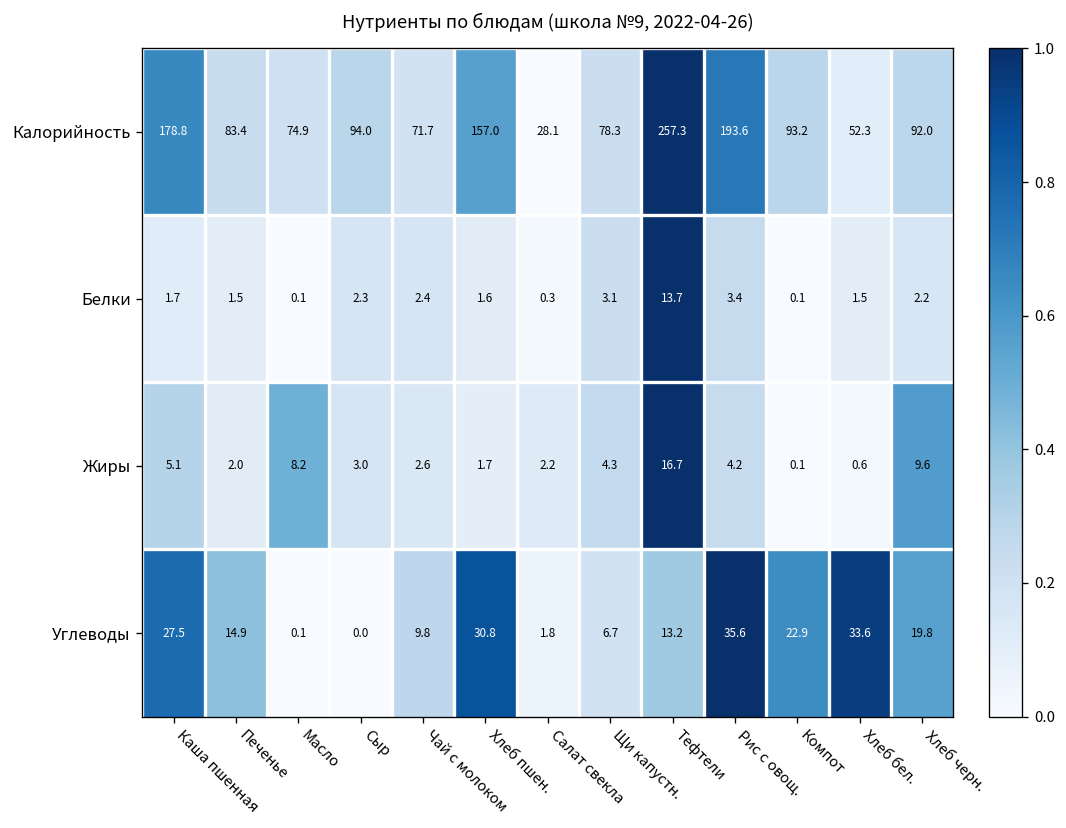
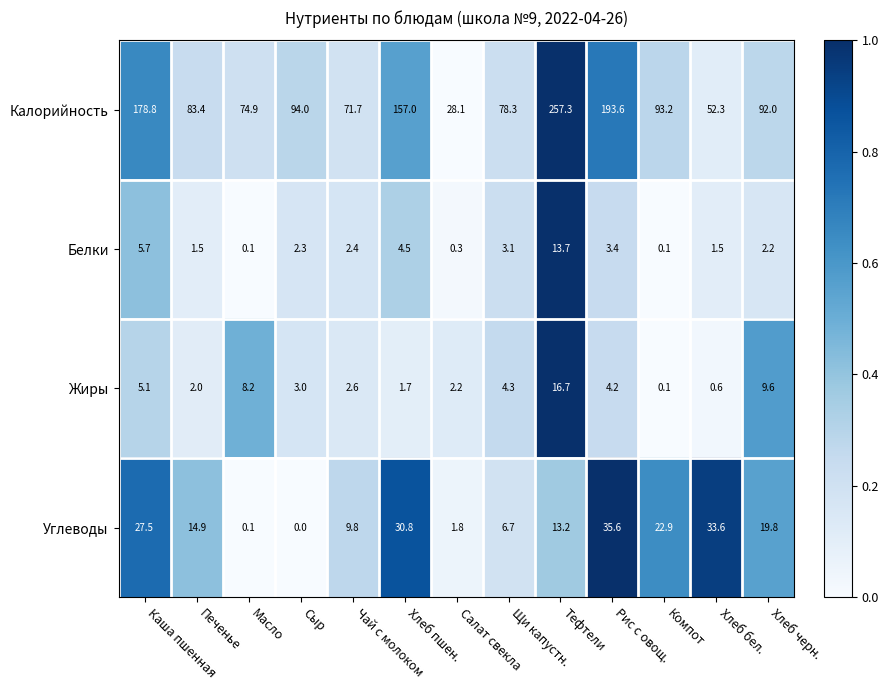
  {
    "Калорийность": {
      "Каша пшенная": 178.8,
      "Печенье": 83.4,
      "Масло": 74.9,
      "Сыр": 94.0,
      "Чай с молоком": 71.7,
      "Хлеб пшен.": 157.0,
      "Салат свекла": 28.1,
      "Щи капустн.": 78.3,
      "Тефтели": 257.3,
      "Рис с овощ.": 193.6,
      "Компот": 93.2,
      "Хлеб бел.": 52.3,
      "Хлеб черн.": 92.0
    },
    "Белки": {
-     "Каша пшенная": 1.7,
+     "Каша пшенная": 5.7,
      "Печенье": 1.5,
      "Масло": 0.1,
      "Сыр": 2.3,
      "Чай с молоком": 2.4,
-     "Хлеб пшен.": 1.6,
+     "Хлеб пшен.": 4.5,
      "Салат свекла": 0.3,
      "Щи капустн.": 3.1,
      "Тефтели": 13.7,
      "Рис с овощ.": 3.4,
      "Компот": 0.1,
      "Хлеб бел.": 1.5,
      "Хлеб черн.": 2.2
    },
    "Жиры": {
      "Каша пшенная": 5.1,
      "Печенье": 2.0,
      "Масло": 8.2,
      "Сыр": 3.0,
      "Чай с молоком": 2.6,
      "Хлеб пшен.": 1.7,
      "Салат свекла": 2.2,
      "Щи капустн.": 4.3,
      "Тефтели": 16.7,
      "Рис с овощ.": 4.2,
      "Компот": 0.1,
      "Хлеб бел.": 0.6,
      "Хлеб черн.": 9.6
    },
    "Углеводы": {
      "Каша пшенная": 27.5,
      "Печенье": 14.9,
      "Масло": 0.1,
      "Сыр": 0.0,
      "Чай с молоком": 9.8,
      "Хлеб пшен.": 30.8,
      "Салат свекла": 1.8,
      "Щи капустн.": 6.7,
      "Тефтели": 13.2,
      "Рис с овощ.": 35.6,
      "Компот": 22.9,
      "Хлеб бел.": 33.6,
      "Хлеб черн.": 19.8
    }
  }
